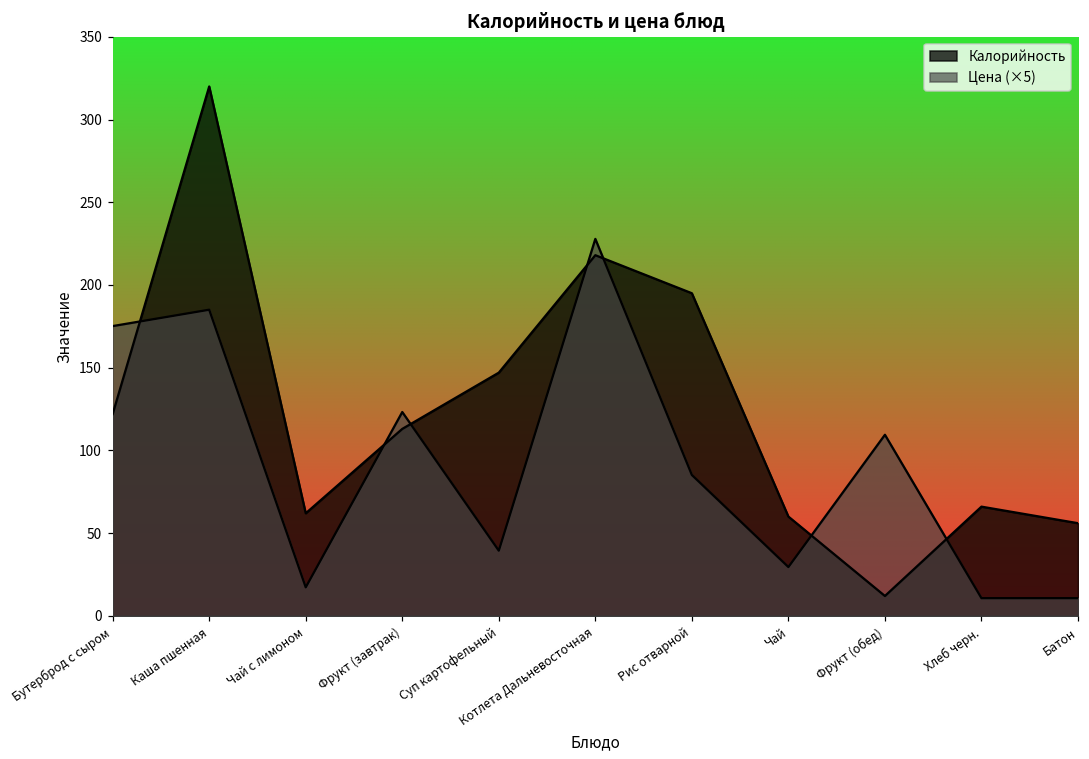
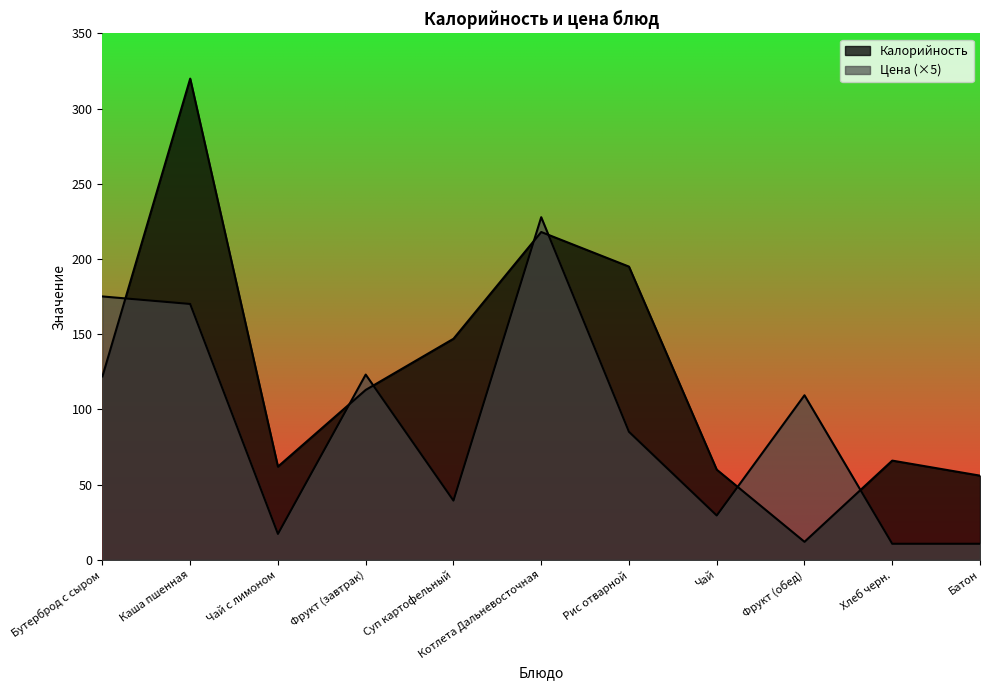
  {
    "Калорийность": {
      "Бутерброд с сыром": 122,
      "Каша пшенная": 320,
      "Чай с лимоном": 62,
      "Фрукт (завтрак)": 113,
      "Суп картофельный": 147,
      "Котлета Дальневосточная": 218,
      "Рис отварной": 195,
      "Чай": 60,
      "Фрукт (обед)": 12,
      "Хлеб черн.": 66,
      "Батон": 56
    },
    "Цена (×5)": {
      "Бутерброд с сыром": 175,
-     "Каша пшенная": 185,
+     "Каша пшенная": 170,
      "Чай с лимоном": 17,
      "Фрукт (завтрак)": 123,
      "Суп картофельный": 39,
      "Котлета Дальневосточная": 228,
      "Рис отварной": 85,
      "Чай": 30,
      "Фрукт (обед)": 109,
      "Хлеб черн.": 11,
      "Батон": 11
    }
  }
